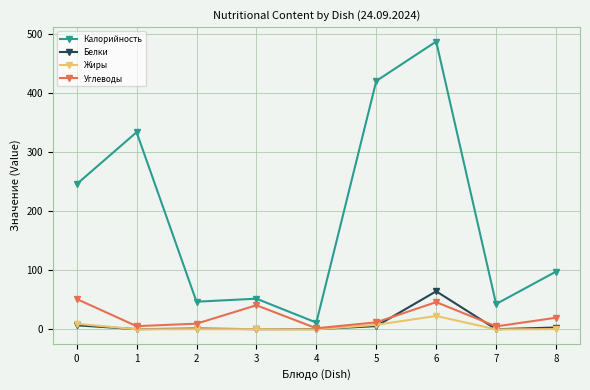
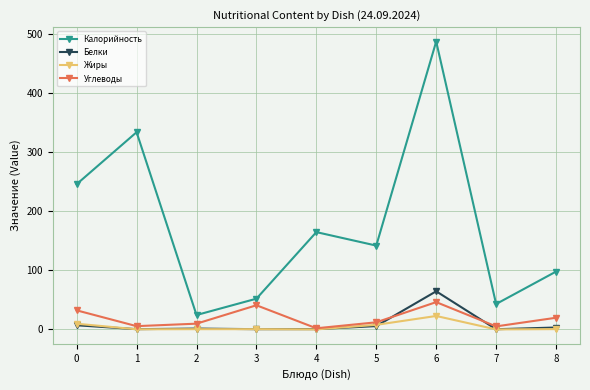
  {
    "Калорийность": {
      "0": 250,
      "1": 330,
-     "2": 50,
+     "2": 20,
      "3": 50,
-     "4": 10,
-     "5": 420,
+     "4": 160,
+     "5": 140,
      "6": 490,
      "7": 40,
      "8": 100
    },
    "Белки": {
      "6": 60
    },
    "Жиры": {
      "6": 20
    },
    "Углеводы": {
-     "0": 50,
+     "0": 30,
      "1": 10,
      "2": 10,
      "3": 40,
      "6": 50,
      "7": 10,
      "8": 20
    }
  }
